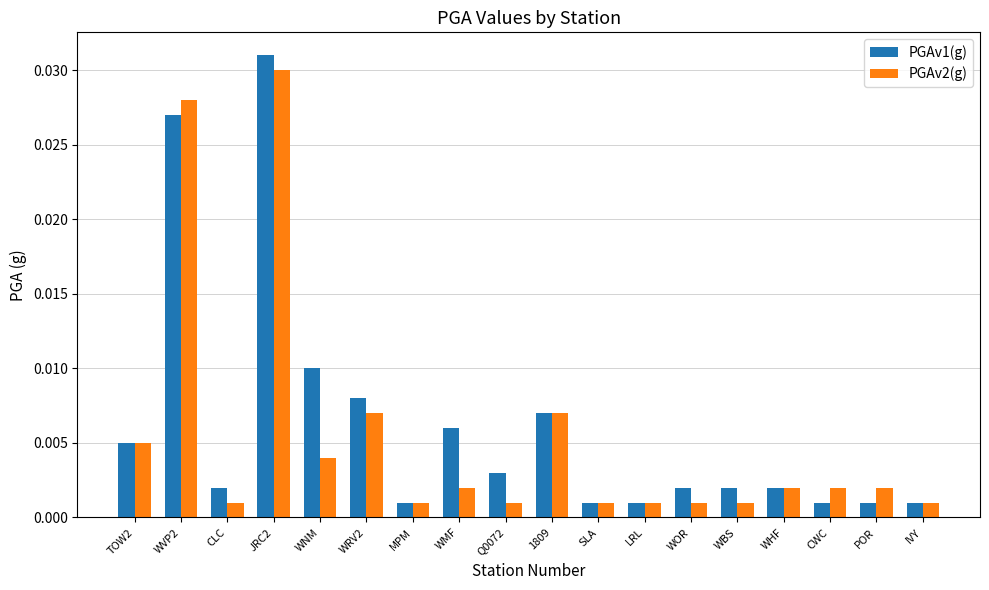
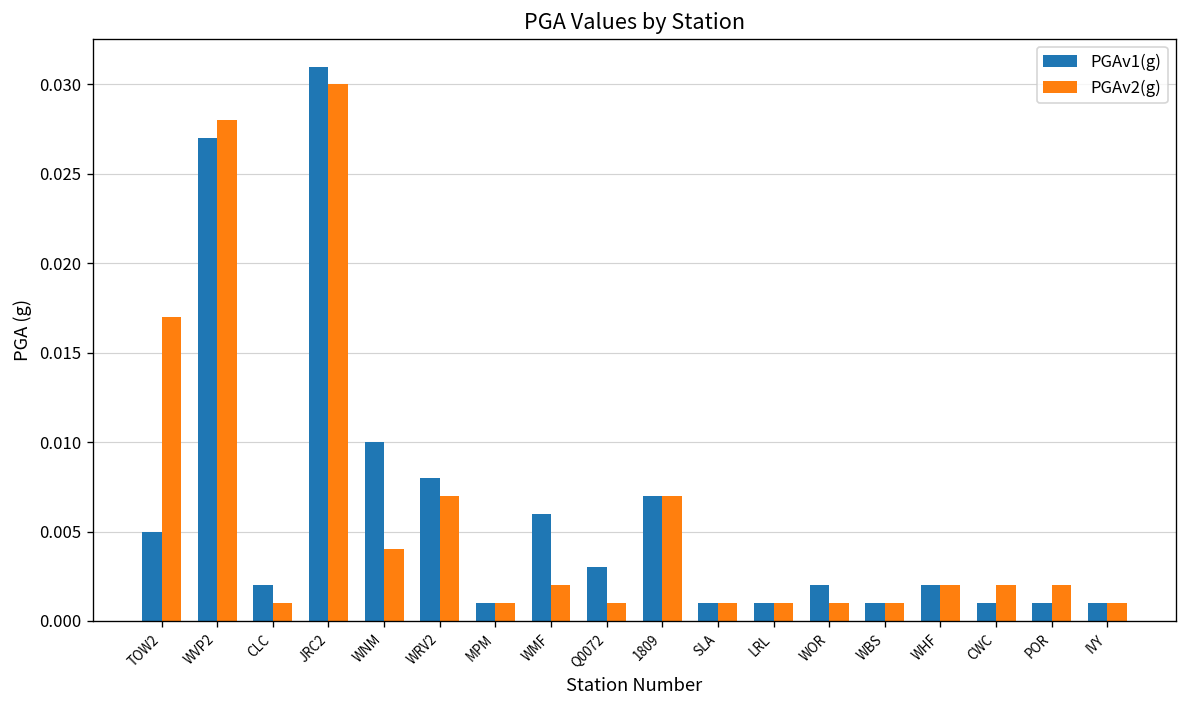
  {
    "PGAv1(g)": {
      "TOW2": 0.005,
      "WVP2": 0.027,
      "CLC": 0.002,
      "JRC2": 0.031,
      "WNM": 0.010,
      "WRV2": 0.008,
      "MPM": 0.001,
      "WMF": 0.006,
      "Q0072": 0.003,
      "1809": 0.007,
      "SLA": 0.001,
      "LRL": 0.001,
      "WOR": 0.002,
-     "WBS": 0.002,
+     "WBS": 0.001,
      "WHF": 0.002,
      "CWC": 0.001,
      "POR": 0.001,
      "IVY": 0.001
    },
    "PGAv2(g)": {
-     "TOW2": 0.005,
+     "TOW2": 0.017,
      "WVP2": 0.028,
      "CLC": 0.001,
      "JRC2": 0.030,
      "WNM": 0.004,
      "WRV2": 0.007,
      "MPM": 0.001,
      "WMF": 0.002,
      "Q0072": 0.001,
      "1809": 0.007,
      "SLA": 0.001,
      "LRL": 0.001,
      "WOR": 0.001,
      "WBS": 0.001,
      "WHF": 0.002,
      "CWC": 0.002,
      "POR": 0.002,
      "IVY": 0.001
    }
  }
